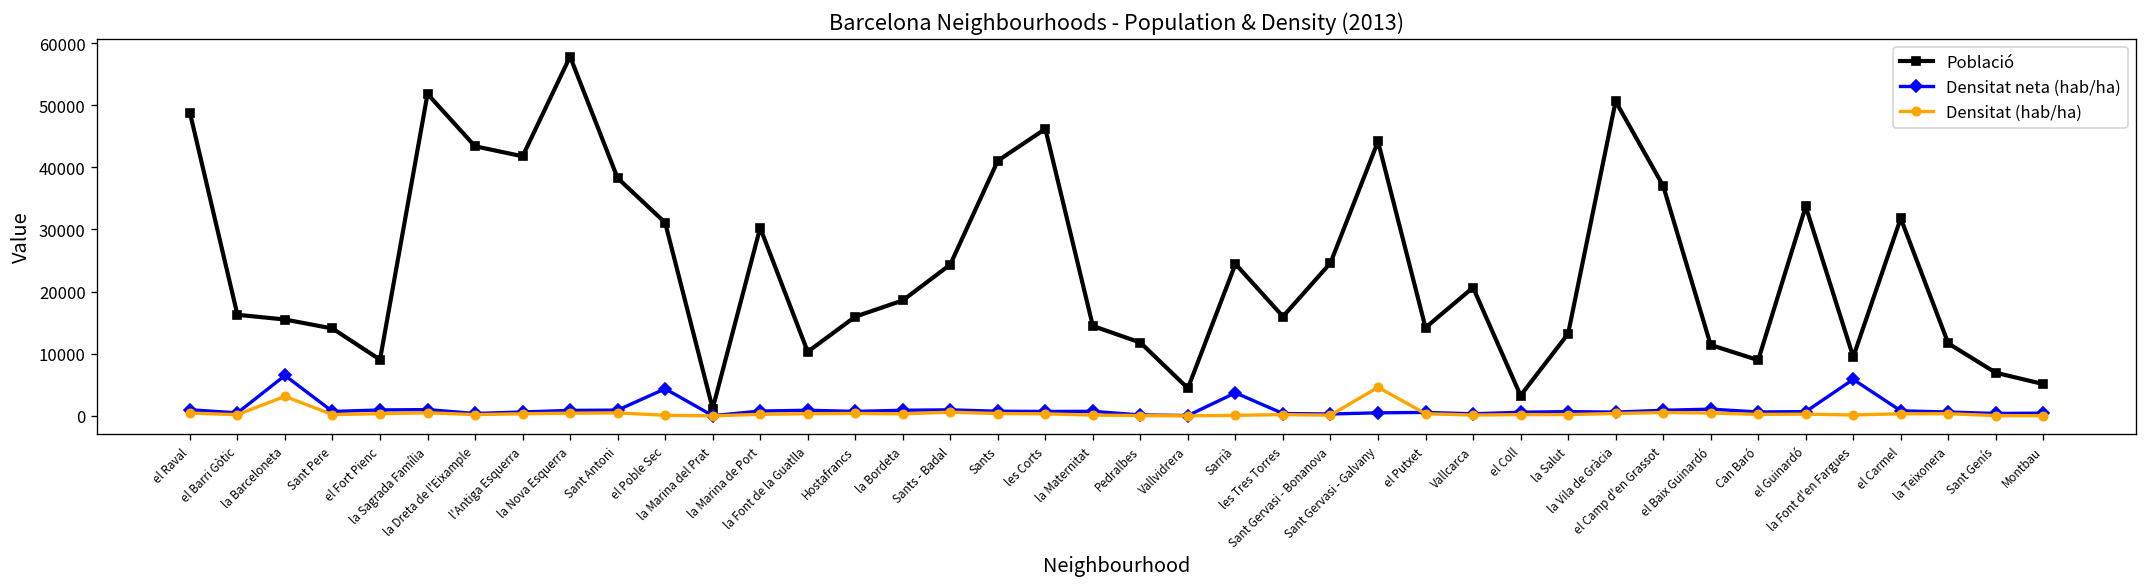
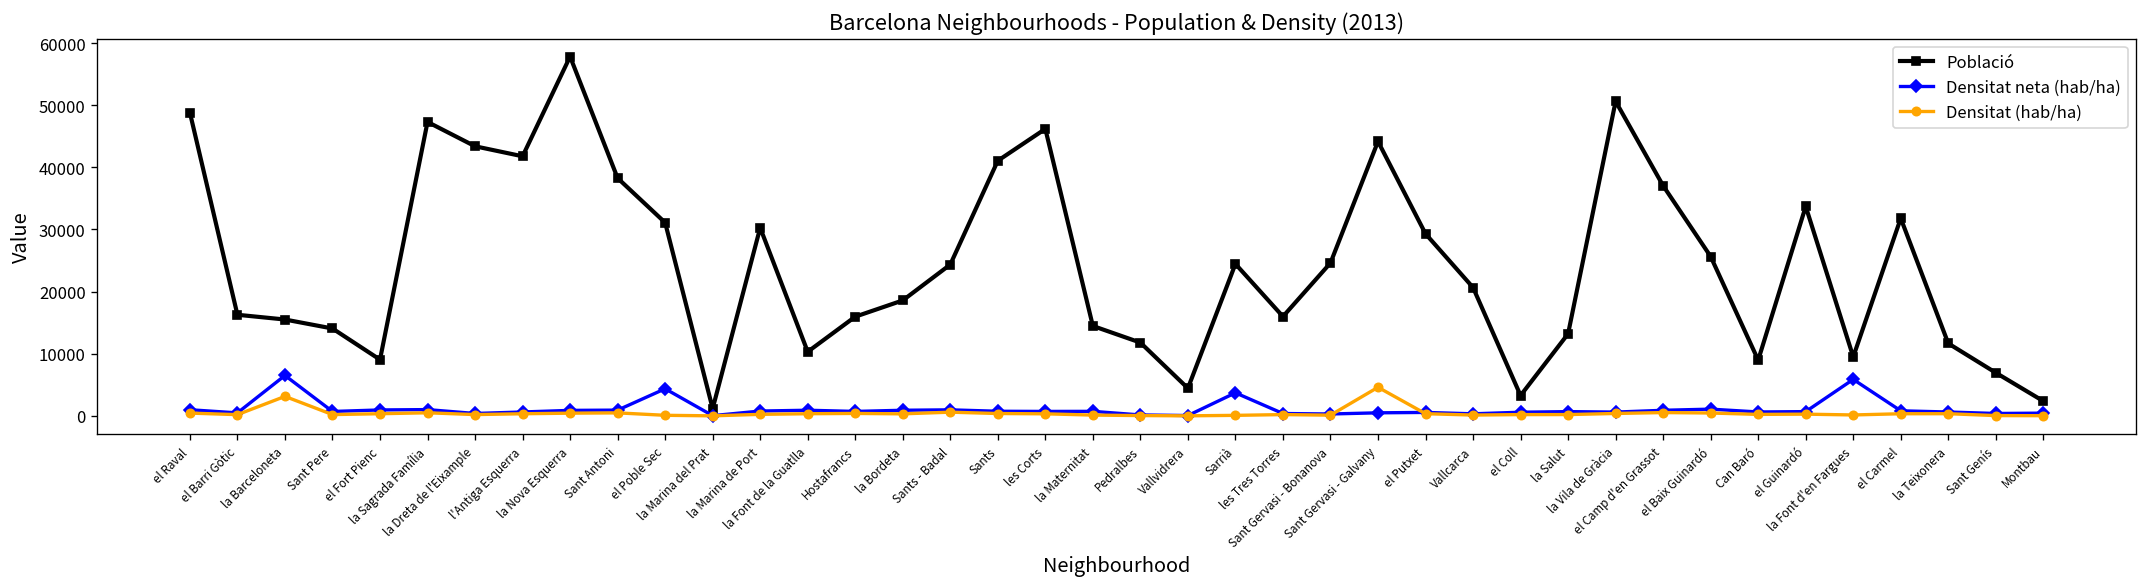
  {
    "Població": {
      "el Raval": 49000,
      "el Barri Gòtic": 16000,
      "la Barceloneta": 16000,
      "Sant Pere": 14000,
      "el Fort Pienc": 9000,
-     "la Sagrada Família": 52000,
+     "la Sagrada Família": 47000,
      "la Dreta de l'Eixample": 43000,
      "l'Antiga Esquerra": 42000,
      "la Nova Esquerra": 58000,
      "Sant Antoni": 38000,
      "el Poble Sec": 31000,
      "la Marina del Prat": 1000,
      "la Marina de Port": 30000,
      "la Font de la Guatlla": 10000,
      "Hostafrancs": 16000,
      "la Bordeta": 19000,
      "Sants - Badal": 24000,
      "Sants": 41000,
      "les Corts": 46000,
      "la Maternitat": 14000,
      "Pedralbes": 12000,
      "Vallvidrera": 4000,
      "Sarrià": 24000,
      "les Tres Torres": 16000,
      "Sant Gervasi - Bonanova": 25000,
      "Sant Gervasi - Galvany": 44000,
-     "el Putxet": 14000,
+     "el Putxet": 29000,
      "Vallcarca": 21000,
      "el Coll": 3000,
      "la Salut": 13000,
      "la Vila de Gràcia": 51000,
      "el Camp d'en Grassot": 37000,
-     "el Baix Guinardó": 11000,
+     "el Baix Guinardó": 26000,
      "Can Baró": 9000,
      "el Guinardó": 34000,
      "la Font d'en Fargues": 9000,
      "el Carmel": 32000,
      "la Teixonera": 12000,
      "Sant Genís": 7000,
-     "Montbau": 5000
+     "Montbau": 2000
    },
    "Densitat neta (hab/ha)": {
      "el Raval": 1000,
      "la Barceloneta": 6000,
      "Sant Pere": 1000,
      "el Fort Pienc": 1000,
      "la Sagrada Família": 1000,
      "el Poble Sec": 4000,
      "la Marina de Port": 1000,
      "la Font de la Guatlla": 1000,
      "la Bordeta": 1000,
      "la Maternitat": 1000,
      "Sarrià": 4000,
      "Sant Gervasi - Galvany": 0,
      "el Baix Guinardó": 1000,
      "la Font d'en Fargues": 6000
    },
    "Densitat (hab/ha)": {
      "el Raval": 0,
      "la Barceloneta": 3000,
      "Sant Pere": 0,
      "el Fort Pienc": 0,
      "la Sagrada Família": 0,
      "el Poble Sec": 0,
      "la Marina de Port": 0,
      "la Font de la Guatlla": 0,
      "la Bordeta": 0,
      "la Maternitat": 0,
      "Sarrià": 0,
      "Sant Gervasi - Galvany": 5000,
      "el Baix Guinardó": 0,
      "la Font d'en Fargues": 0
    }
  }
